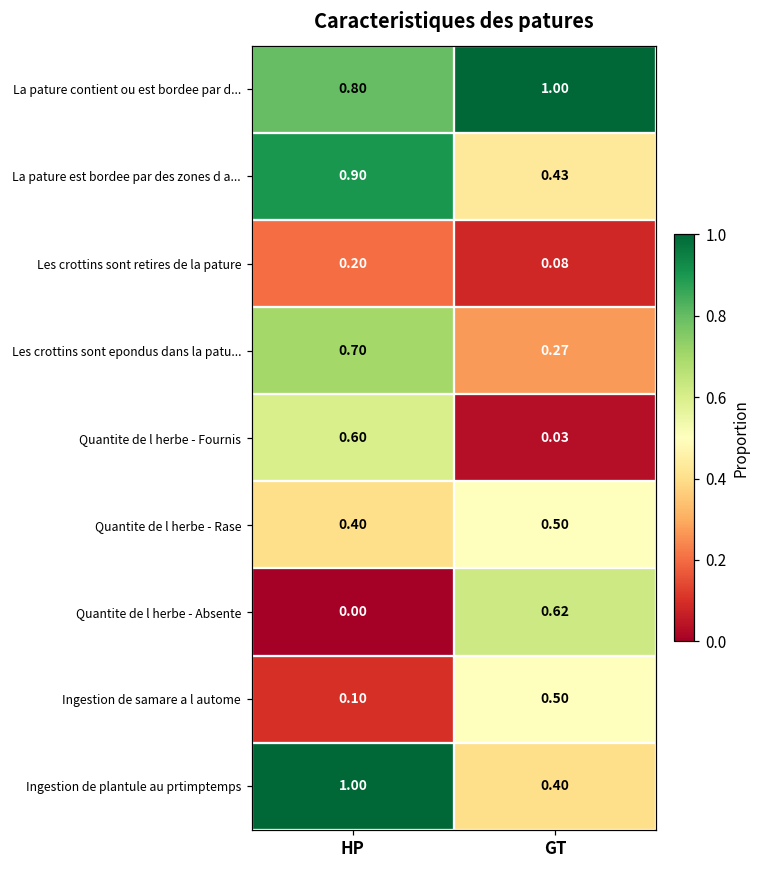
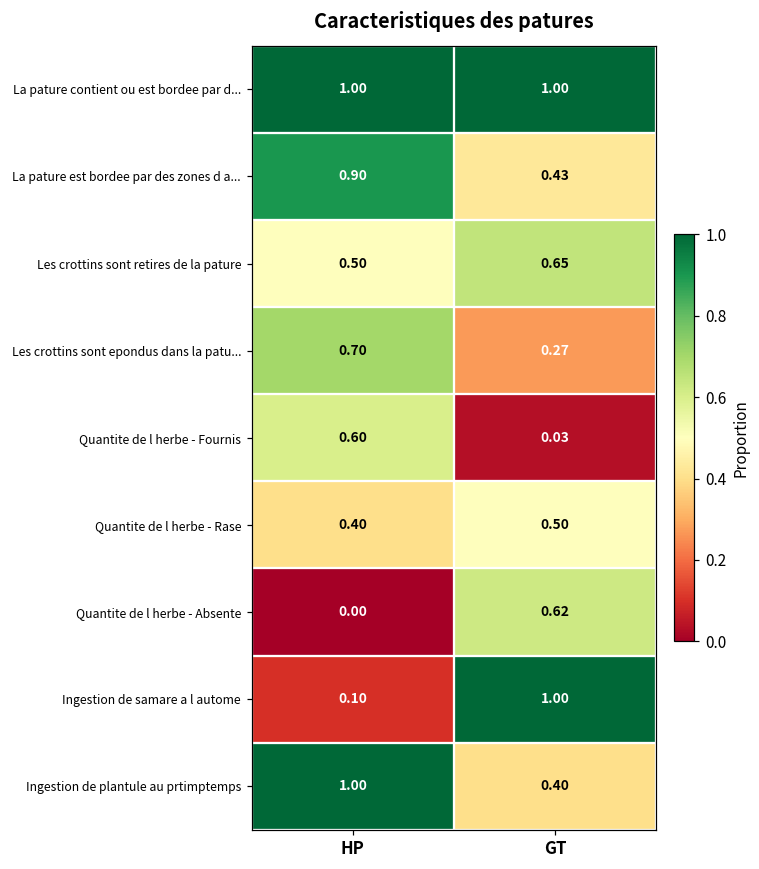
  {
    "La pature contient ou est bordee par d...": {
-     "HP": 0.80,
+     "HP": 1.00,
      "GT": 1.00
    },
    "La pature est bordee par des zones d a...": {
      "HP": 0.90,
      "GT": 0.43
    },
    "Les crottins sont retires de la pature": {
-     "HP": 0.20,
-     "GT": 0.08
+     "HP": 0.50,
+     "GT": 0.65
    },
    "Les crottins sont epondus dans la patu...": {
      "HP": 0.70,
      "GT": 0.27
    },
    "Quantite de l herbe - Fournis": {
      "HP": 0.60,
      "GT": 0.03
    },
    "Quantite de l herbe - Rase": {
      "HP": 0.40,
      "GT": 0.50
    },
    "Quantite de l herbe - Absente": {
      "HP": 0.00,
      "GT": 0.62
    },
    "Ingestion de samare a l autome": {
      "HP": 0.10,
-     "GT": 0.50
+     "GT": 1.00
    },
    "Ingestion de plantule au prtimptemps": {
      "HP": 1.00,
      "GT": 0.40
    }
  }
